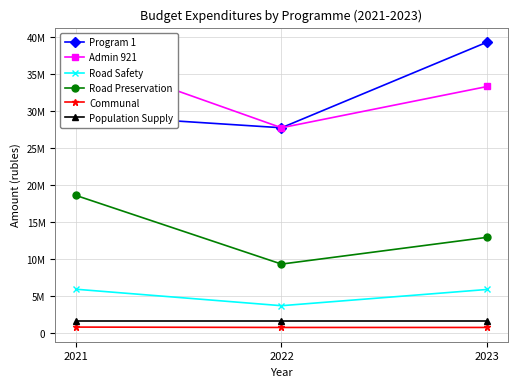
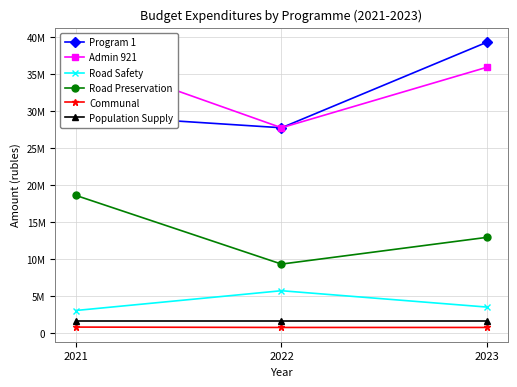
  {
    "Program 1": {
      "2023": 39000000
    },
    "Admin 921": {
-     "2023": 33000000
+     "2023": 36000000
    },
    "Road Safety": {
-     "2021": 6000000,
-     "2022": 4000000,
-     "2023": 6000000
+     "2021": 3000000,
+     "2022": 6000000,
+     "2023": 4000000
    },
    "Road Preservation": {
      "2021": 19000000,
      "2022": 9000000,
      "2023": 13000000
    },
    "Communal": {
      "2021": 1000000,
      "2022": 1000000,
      "2023": 1000000
    },
    "Population Supply": {
      "2021": 2000000,
      "2022": 2000000,
      "2023": 2000000
    }
  }
